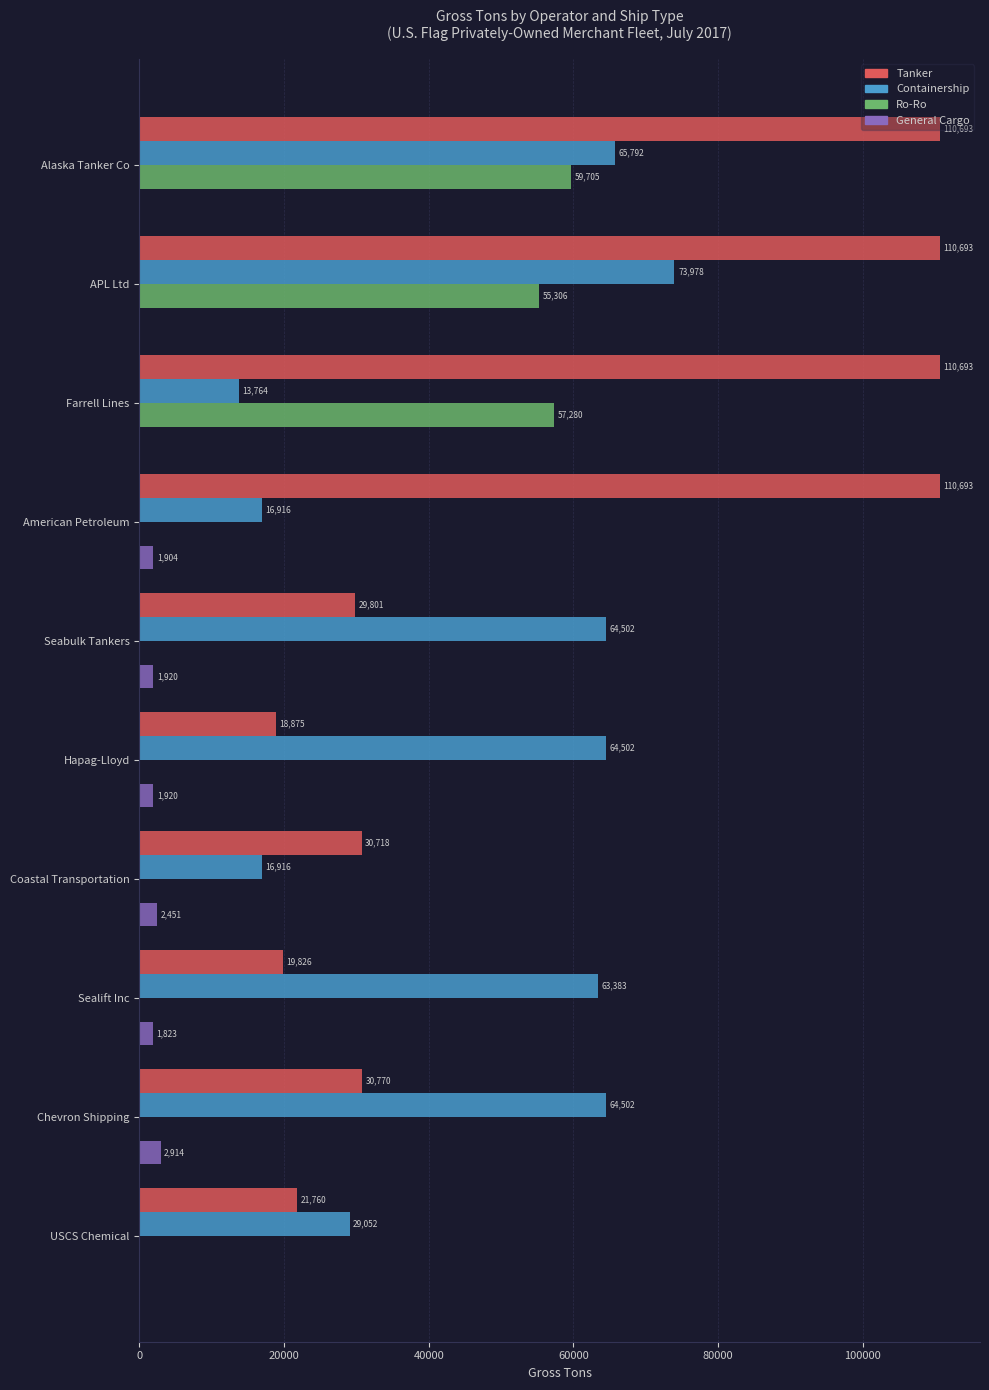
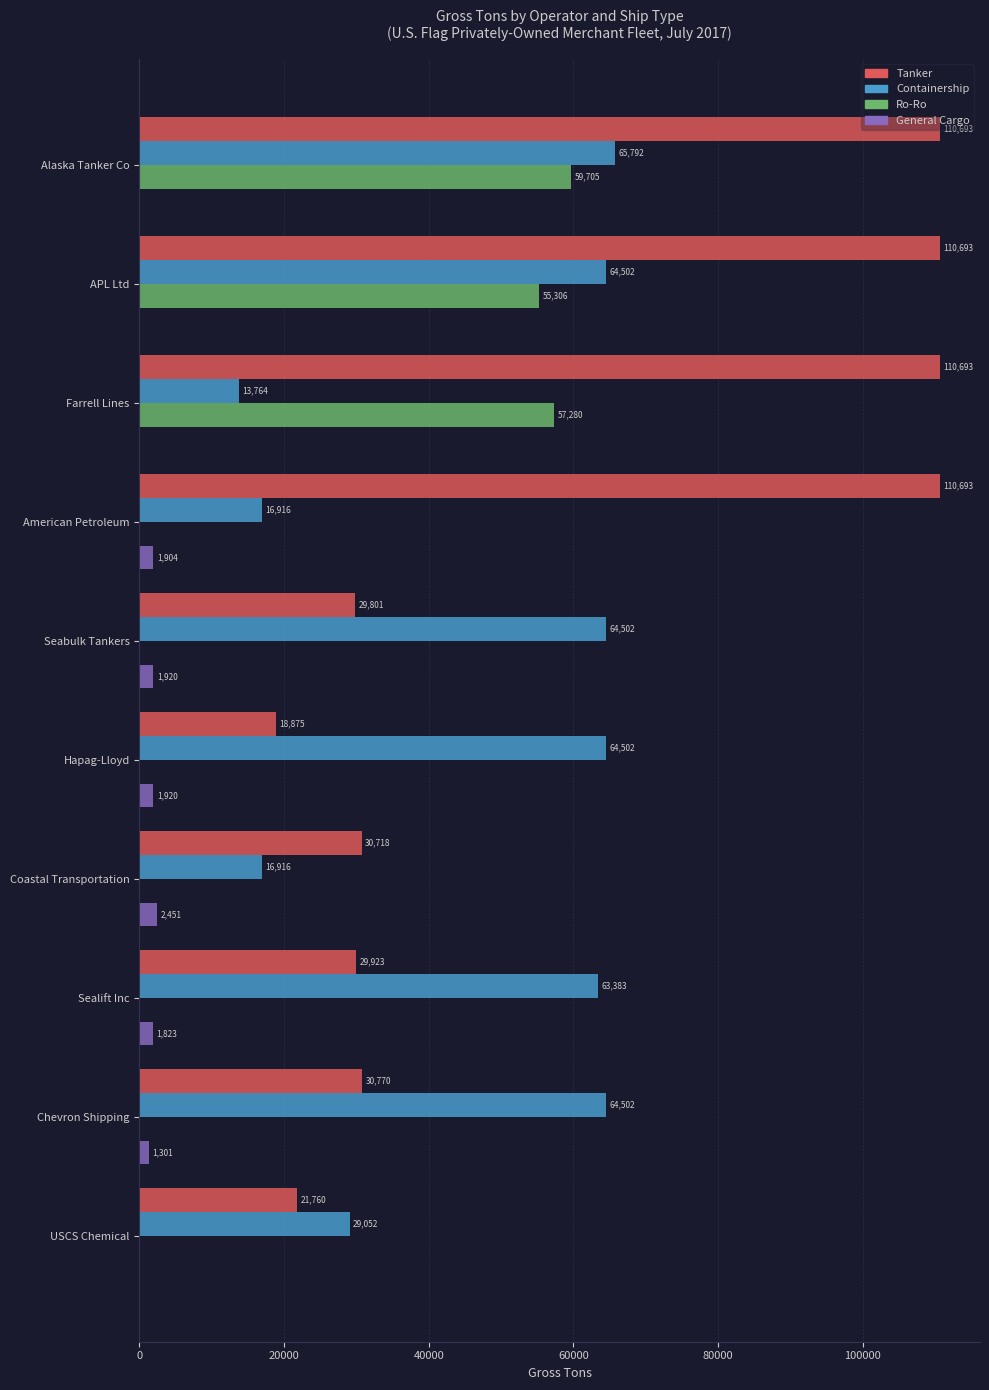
  {
    "Tanker": {
      "APL Ltd": "110,693",
      "Farrell Lines": "110,693",
      "American Petroleum": "110,693",
      "Seabulk Tankers": "29,801",
      "Hapag-Lloyd": "18,875",
      "Coastal Transportation": "30,718",
-     "Sealift Inc": "19,826",
+     "Sealift Inc": "29,923",
      "Chevron Shipping": "30,770",
      "USCS Chemical": "21,760"
    },
    "Containership": {
      "Alaska Tanker Co": "65,792",
-     "APL Ltd": "73,978",
+     "APL Ltd": "64,502",
      "Farrell Lines": "13,764",
      "American Petroleum": "16,916",
      "Seabulk Tankers": "64,502",
      "Hapag-Lloyd": "64,502",
      "Coastal Transportation": "16,916",
      "Sealift Inc": "63,383",
      "Chevron Shipping": "64,502",
      "USCS Chemical": "29,052"
    },
    "Ro-Ro": {
      "Alaska Tanker Co": "59,705",
      "APL Ltd": "55,306",
      "Farrell Lines": "57,280"
    },
    "General Cargo": {
      "American Petroleum": "1,904",
      "Seabulk Tankers": "1,920",
      "Hapag-Lloyd": "1,920",
      "Coastal Transportation": "2,451",
      "Sealift Inc": "1,823",
-     "Chevron Shipping": "2,914"
+     "Chevron Shipping": "1,301"
    }
  }
